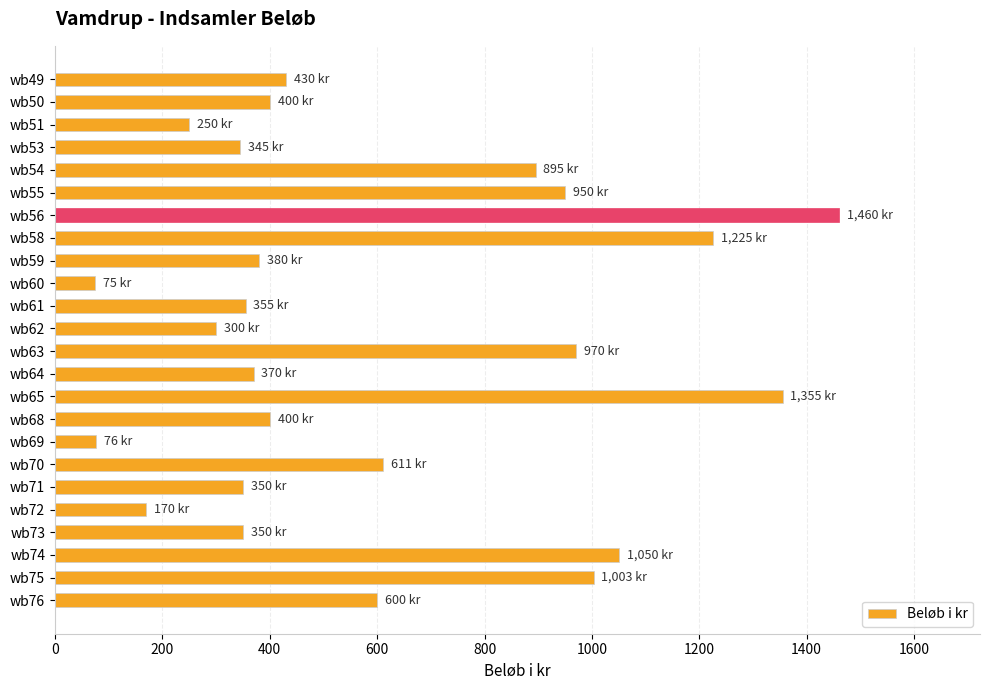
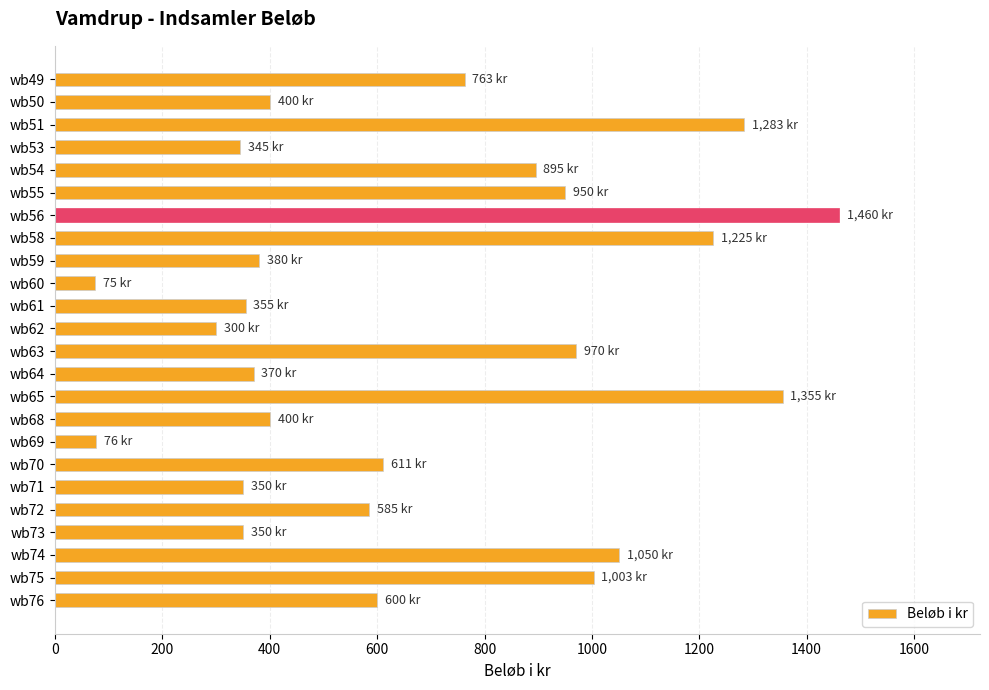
  {
-   "wb49": "430",
+   "wb49": "763",
    "wb50": "400",
-   "wb51": "250",
+   "wb51": "1,283",
    "wb53": "345",
    "wb54": "895",
    "wb55": "950",
    "wb56": "1,460",
    "wb58": "1,225",
    "wb59": "380",
    "wb60": "75",
    "wb61": "355",
    "wb62": "300",
    "wb63": "970",
    "wb64": "370",
    "wb65": "1,355",
    "wb68": "400",
    "wb69": "76",
    "wb70": "611",
    "wb71": "350",
-   "wb72": "170",
+   "wb72": "585",
    "wb73": "350",
    "wb74": "1,050",
    "wb75": "1,003",
    "wb76": "600"
  }
